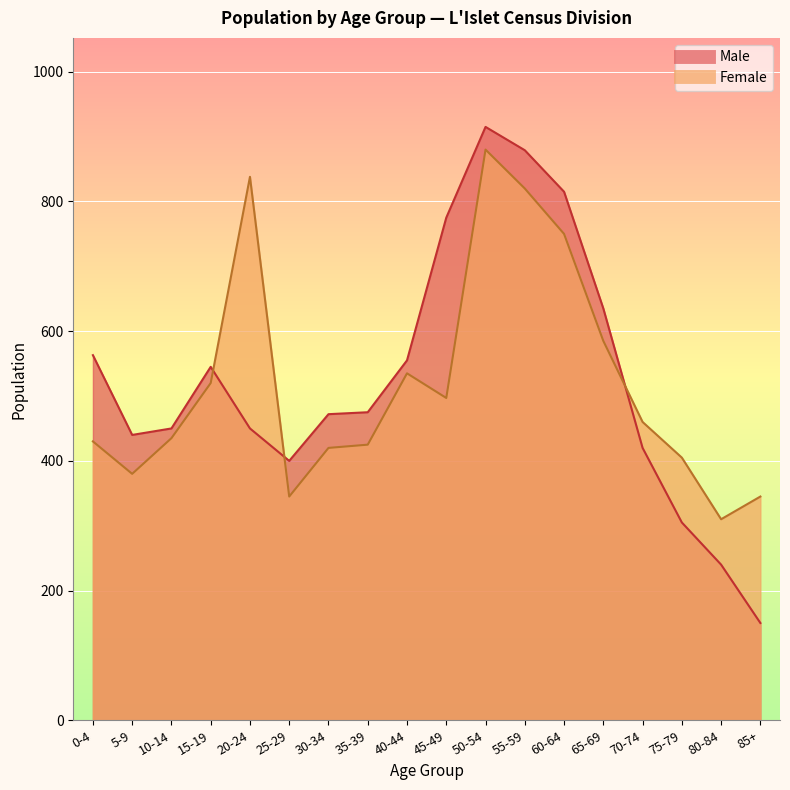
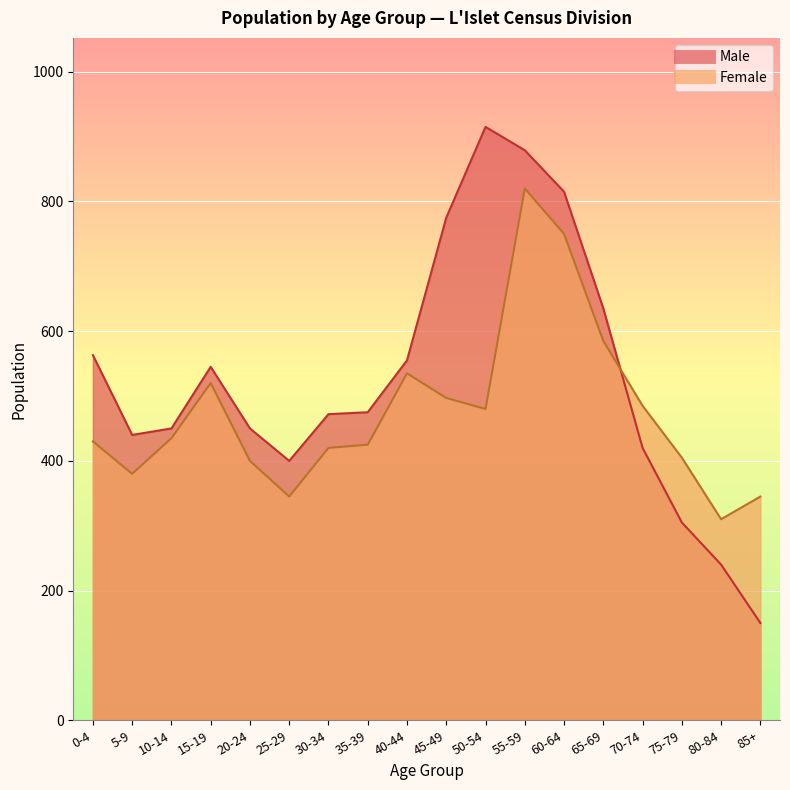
  {
    "Male": {
      "0-4": 560,
      "5-9": 440,
      "10-14": 450,
      "15-19": 550,
      "20-24": 450,
      "25-29": 400,
      "30-34": 470,
      "35-39": 480,
      "40-44": 560,
      "45-49": 780,
      "50-54": 920,
      "55-59": 880,
      "60-64": 820,
      "65-69": 640,
      "70-74": 420,
      "75-79": 310,
      "80-84": 240,
      "85+": 150
    },
    "Female": {
      "0-4": 430,
      "5-9": 380,
      "10-14": 440,
      "15-19": 520,
-     "20-24": 840,
+     "20-24": 400,
      "25-29": 350,
      "30-34": 420,
      "35-39": 430,
      "40-44": 540,
      "45-49": 500,
-     "50-54": 880,
+     "50-54": 480,
      "55-59": 820,
      "60-64": 750,
      "65-69": 590,
-     "70-74": 460,
+     "70-74": 490,
      "75-79": 410,
      "80-84": 310,
      "85+": 350
    }
  }
